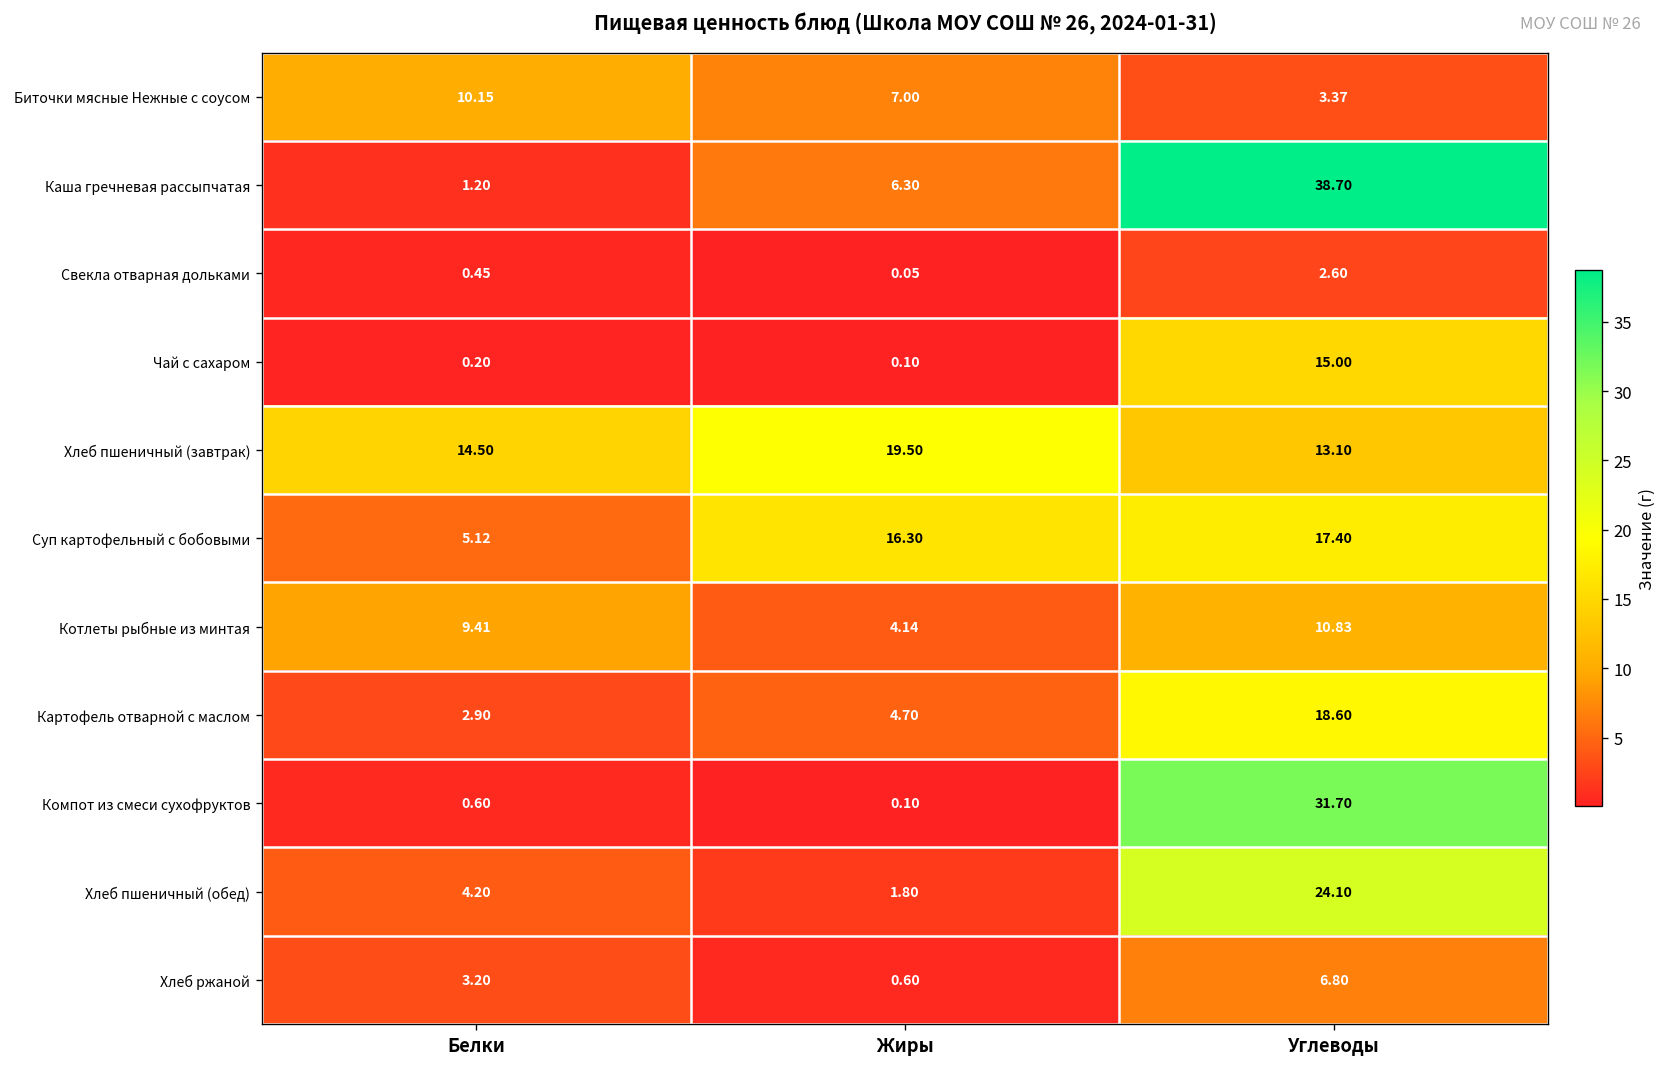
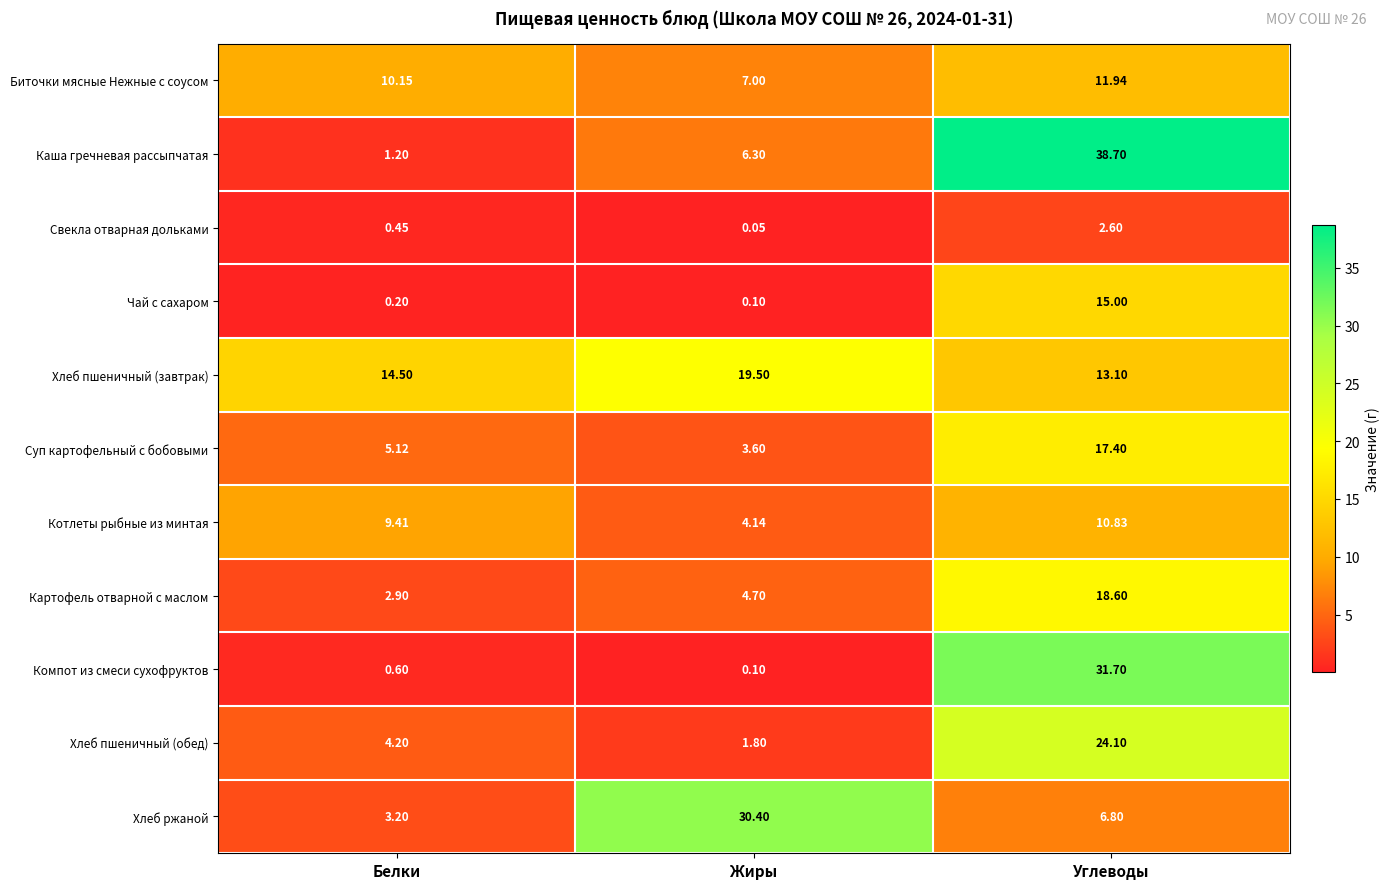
  {
    "Биточки мясные Нежные с соусом": {
      "Белки": 10.15,
      "Жиры": 7.00,
-     "Углеводы": 3.37
+     "Углеводы": 11.94
    },
    "Каша гречневая рассыпчатая": {
      "Белки": 1.20,
      "Жиры": 6.30,
      "Углеводы": 38.70
    },
    "Свекла отварная дольками": {
      "Белки": 0.45,
      "Жиры": 0.05,
      "Углеводы": 2.60
    },
    "Чай с сахаром": {
      "Белки": 0.20,
      "Жиры": 0.10,
      "Углеводы": 15.00
    },
    "Хлеб пшеничный (завтрак)": {
      "Белки": 14.50,
      "Жиры": 19.50,
      "Углеводы": 13.10
    },
    "Суп картофельный с бобовыми": {
      "Белки": 5.12,
-     "Жиры": 16.30,
+     "Жиры": 3.60,
      "Углеводы": 17.40
    },
    "Котлеты рыбные из минтая": {
      "Белки": 9.41,
      "Жиры": 4.14,
      "Углеводы": 10.83
    },
    "Картофель отварной с маслом": {
      "Белки": 2.90,
      "Жиры": 4.70,
      "Углеводы": 18.60
    },
    "Компот из смеси сухофруктов": {
      "Белки": 0.60,
      "Жиры": 0.10,
      "Углеводы": 31.70
    },
    "Хлеб пшеничный (обед)": {
      "Белки": 4.20,
      "Жиры": 1.80,
      "Углеводы": 24.10
    },
    "Хлеб ржаной": {
      "Белки": 3.20,
-     "Жиры": 0.60,
+     "Жиры": 30.40,
      "Углеводы": 6.80
    }
  }
